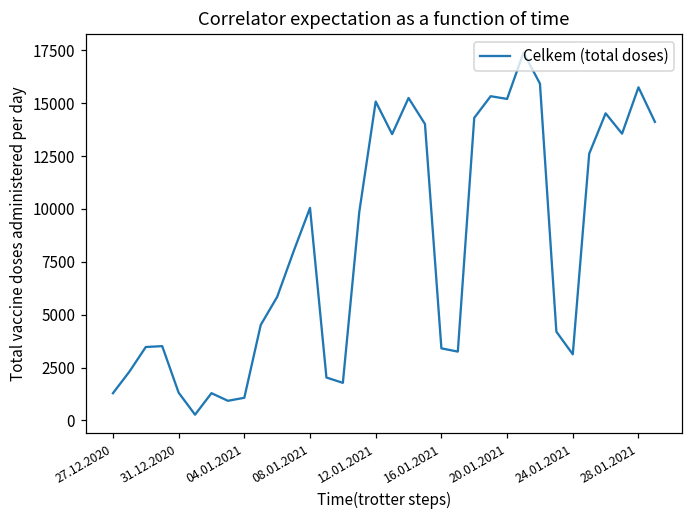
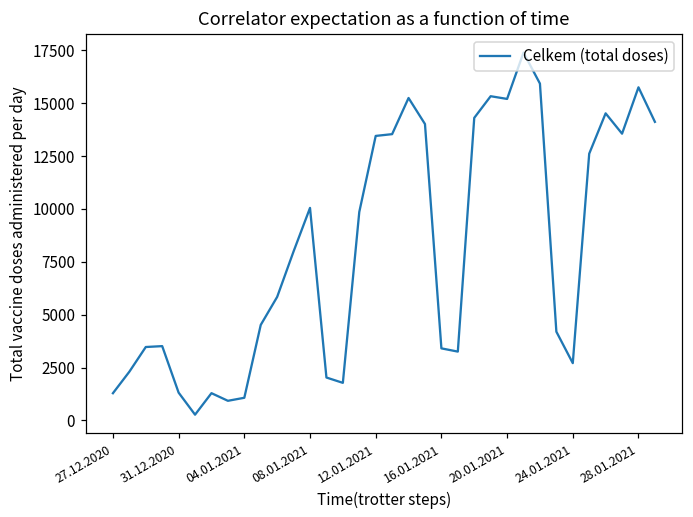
  {
    "27.12.2020": 1300,
    "31.12.2020": 1300,
    "04.01.2021": 1100,
    "08.01.2021": 10000,
-   "12.01.2021": 15100,
+   "12.01.2021": 13500,
    "16.01.2021": 3400,
    "20.01.2021": 15200,
-   "24.01.2021": 3100,
+   "24.01.2021": 2700,
    "28.01.2021": 15800
  }
